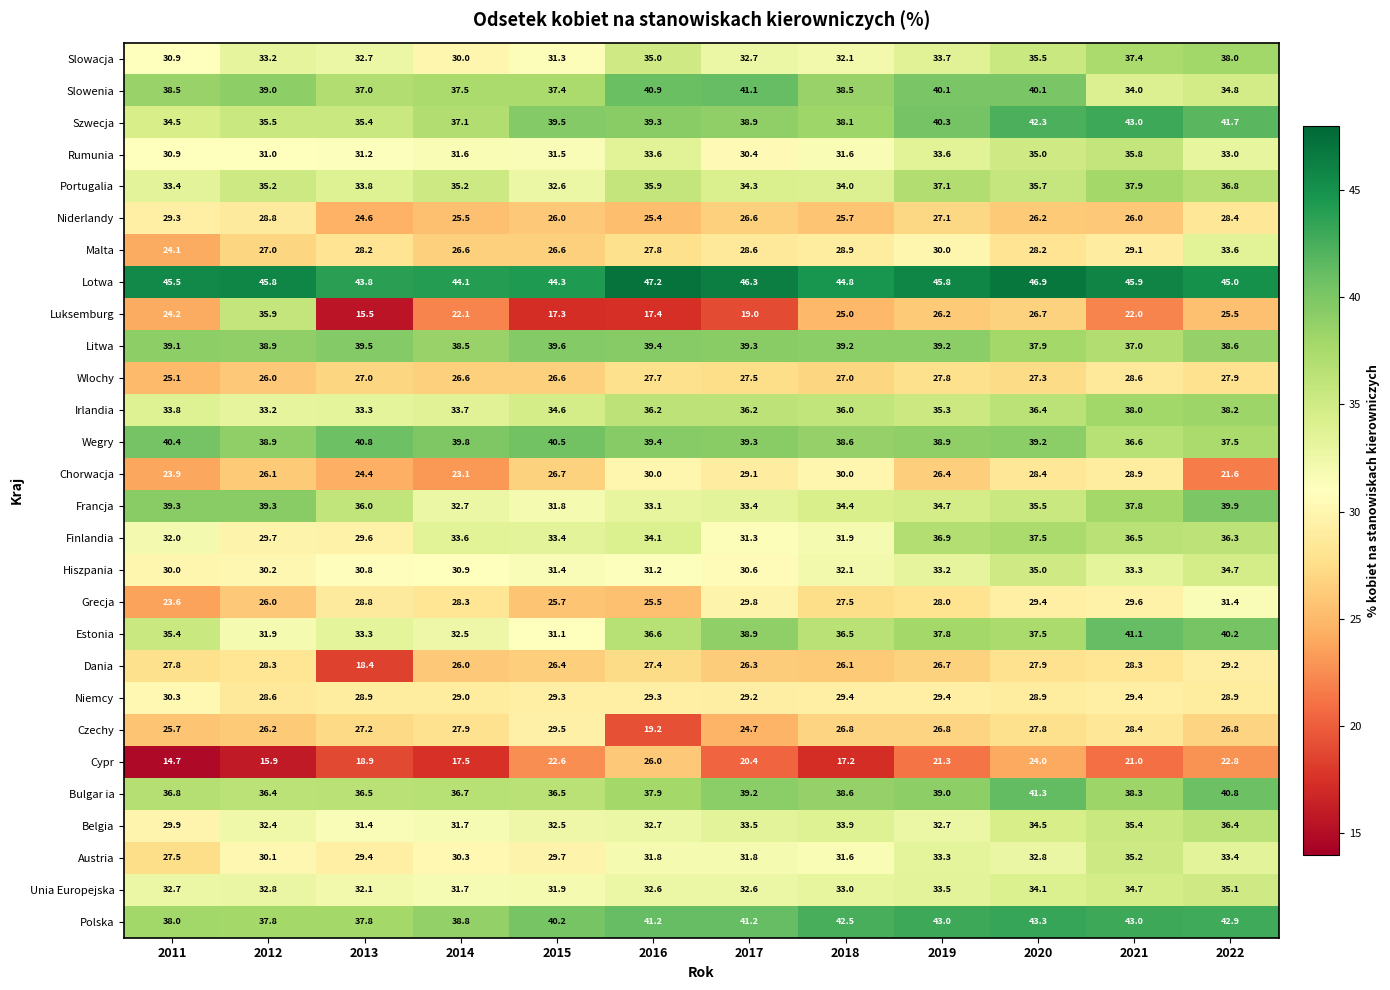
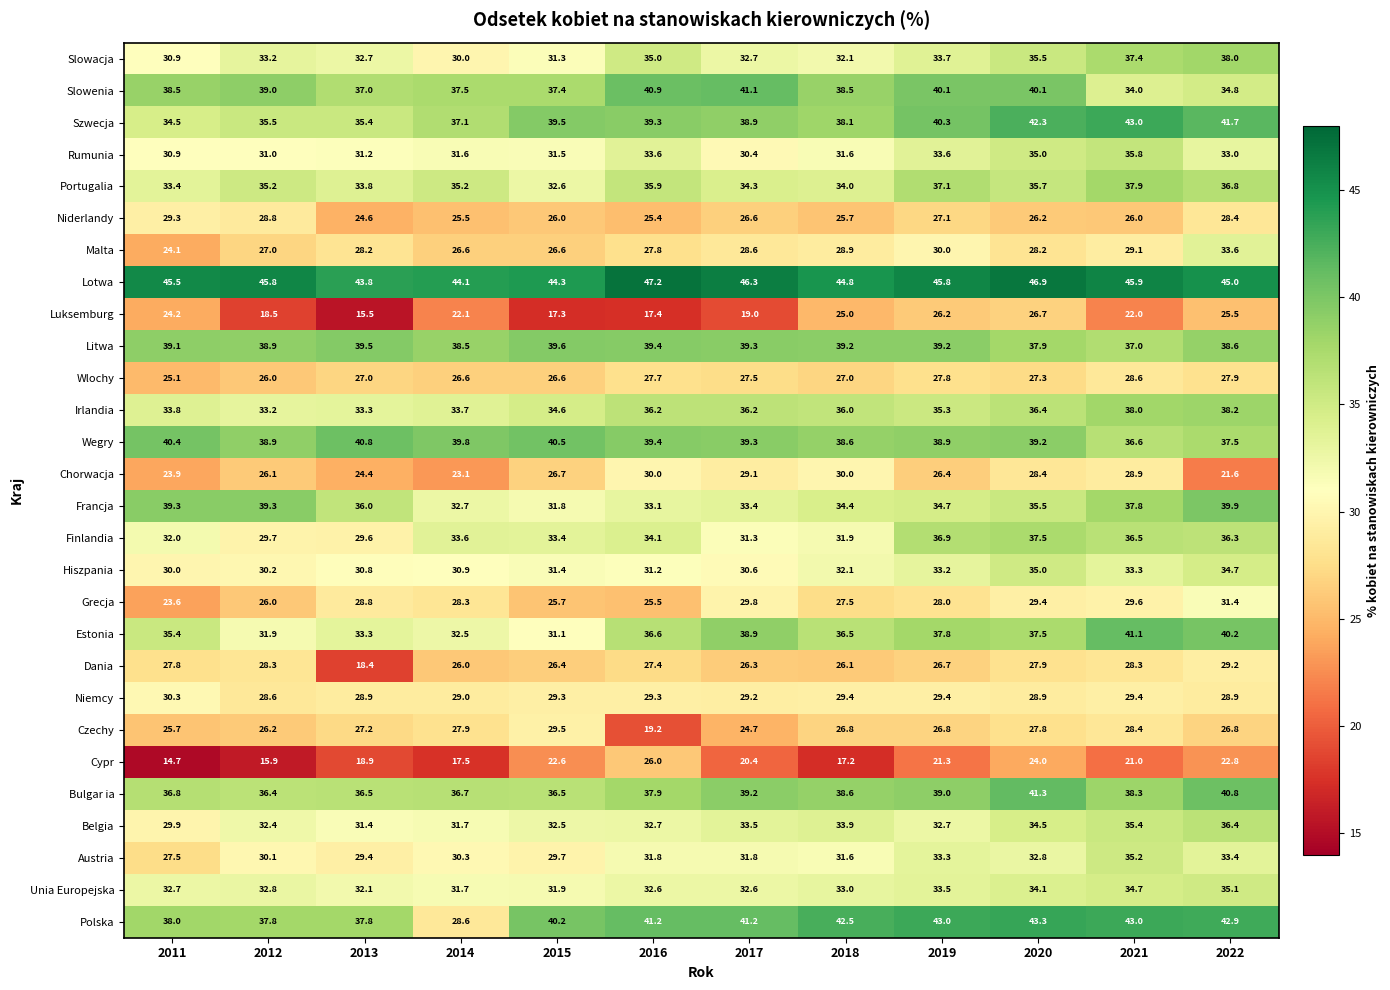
  {
    "Luksemburg": {
      "2011": 24.2,
-     "2012": 35.9,
+     "2012": 18.5,
      "2013": 15.5,
      "2014": 22.1,
      "2015": 17.3,
      "2016": 17.4,
      "2017": 19.0,
      "2018": 25.0,
      "2019": 26.2,
      "2020": 26.7,
      "2021": 22.0,
      "2022": 25.5
    },
    "Polska": {
      "2011": 38.0,
      "2012": 37.8,
      "2013": 37.8,
-     "2014": 38.8,
+     "2014": 28.6,
      "2015": 40.2,
      "2016": 41.2,
      "2017": 41.2,
      "2018": 42.5,
      "2019": 43.0,
      "2020": 43.3,
      "2021": 43.0,
      "2022": 42.9
    }
  }
